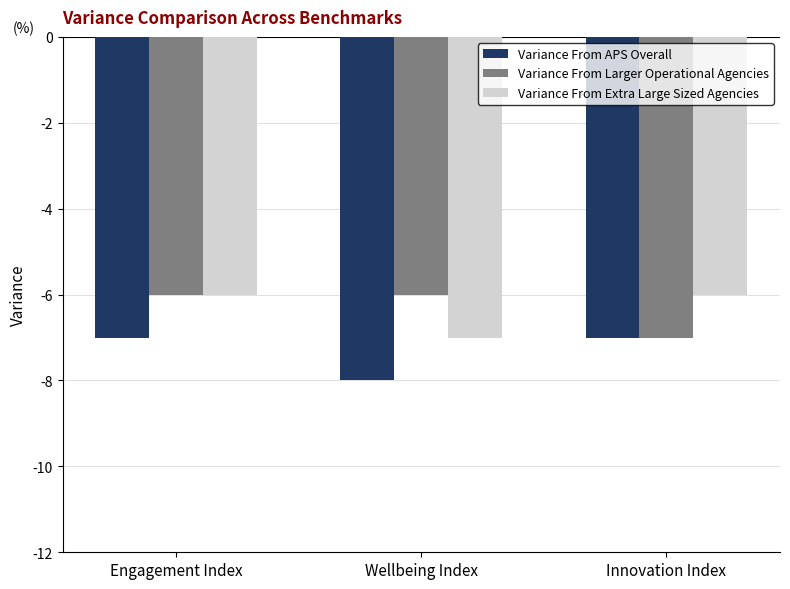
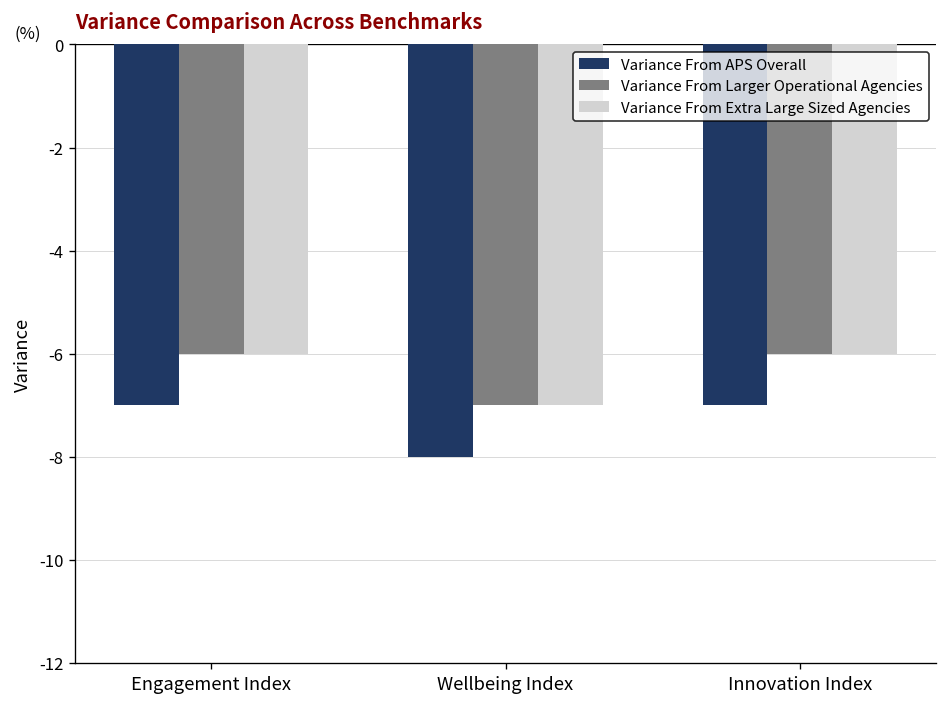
  {
    "Variance From APS Overall": {
      "Engagement Index": -7,
      "Wellbeing Index": -8,
      "Innovation Index": -7
    },
    "Variance From Larger Operational Agencies": {
      "Engagement Index": -6,
-     "Wellbeing Index": -6,
-     "Innovation Index": -7
+     "Wellbeing Index": -7,
+     "Innovation Index": -6
    },
    "Variance From Extra Large Sized Agencies": {
      "Engagement Index": -6,
      "Wellbeing Index": -7,
      "Innovation Index": -6
    }
  }
